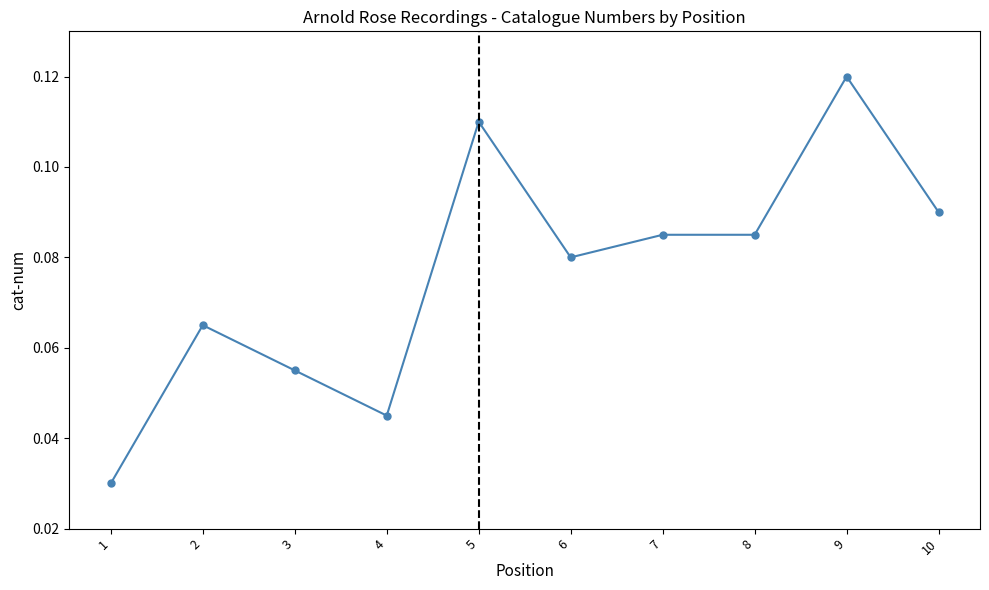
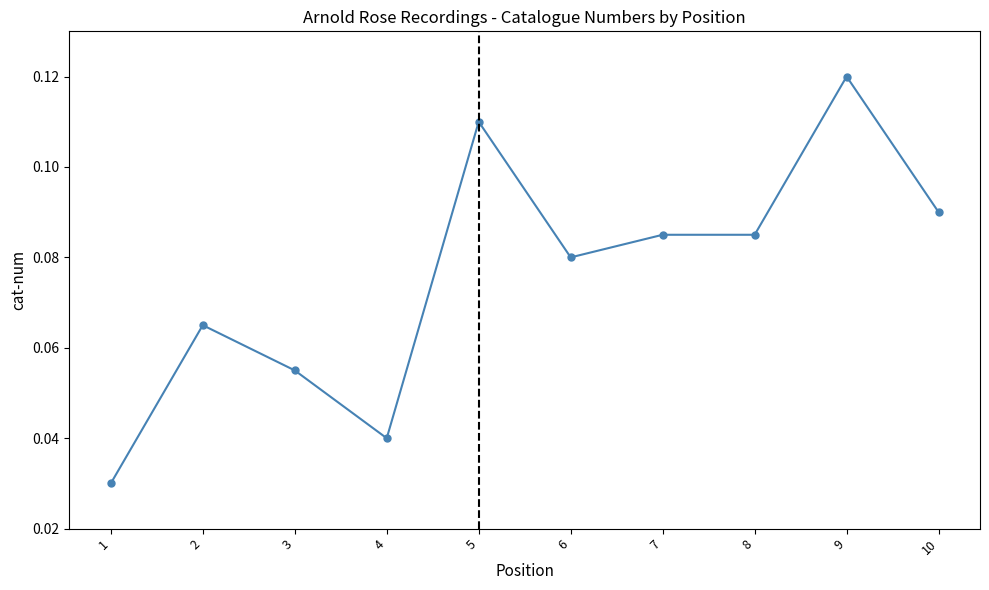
  {
    "1": 0.030,
    "2": 0.065,
    "3": 0.055,
-   "4": 0.045,
+   "4": 0.040,
    "5": 0.110,
    "6": 0.080,
    "7": 0.085,
    "8": 0.085,
    "9": 0.120,
    "10": 0.090
  }
